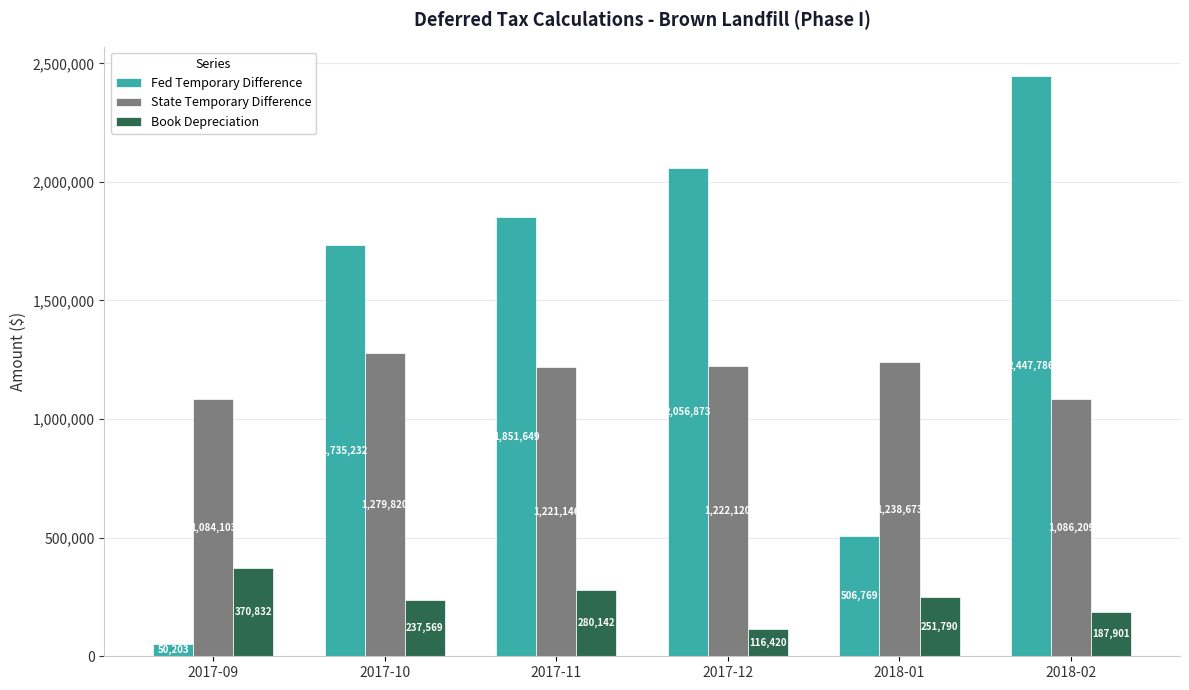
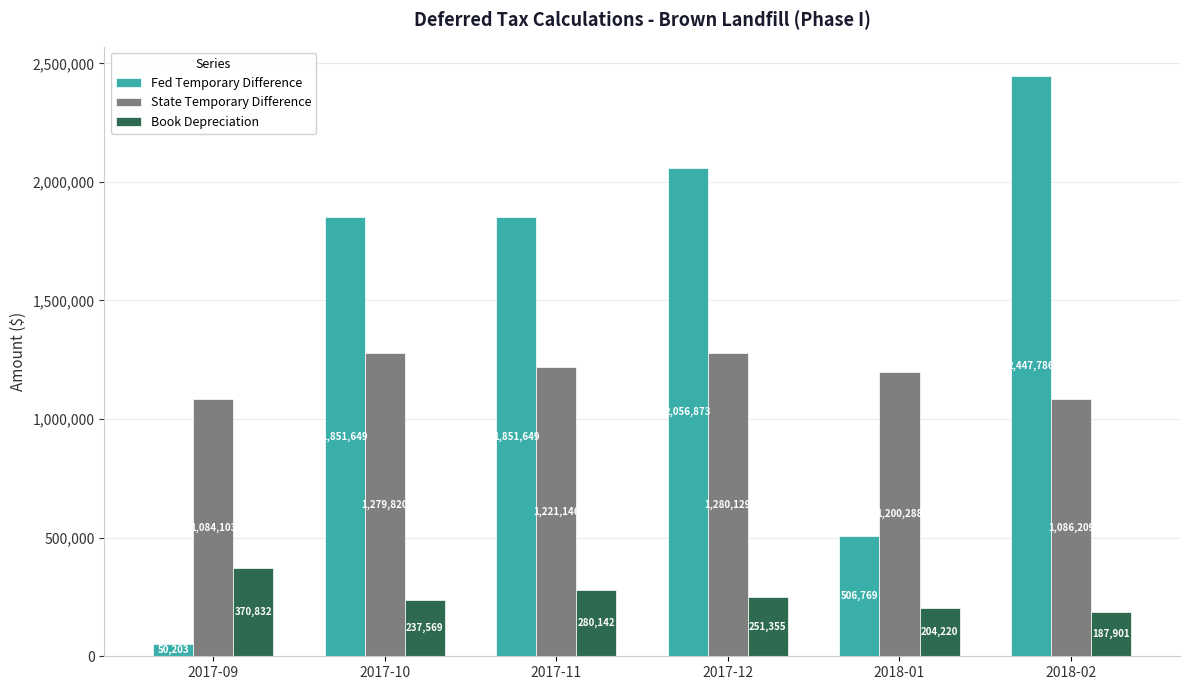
  {
    "Fed Temporary Difference": {
      "2017-09": "50,203",
-     "2017-10": "1,735,232",
+     "2017-10": "1,851,649",
      "2017-11": "1,851,649",
      "2017-12": "2,056,873",
      "2018-01": "506,769",
      "2018-02": "2,447,786"
    },
    "State Temporary Difference": {
      "2017-09": "1,084,103",
      "2017-10": "1,279,820",
      "2017-11": "1,221,146",
-     "2017-12": "1,222,120",
-     "2018-01": "1,238,673",
+     "2017-12": "1,280,129",
+     "2018-01": "1,200,288",
      "2018-02": "1,086,209"
    },
    "Book Depreciation": {
      "2017-09": "370,832",
      "2017-10": "237,569",
      "2017-11": "280,142",
-     "2017-12": "116,420",
-     "2018-01": "251,790",
+     "2017-12": "251,355",
+     "2018-01": "204,220",
      "2018-02": "187,901"
    }
  }
